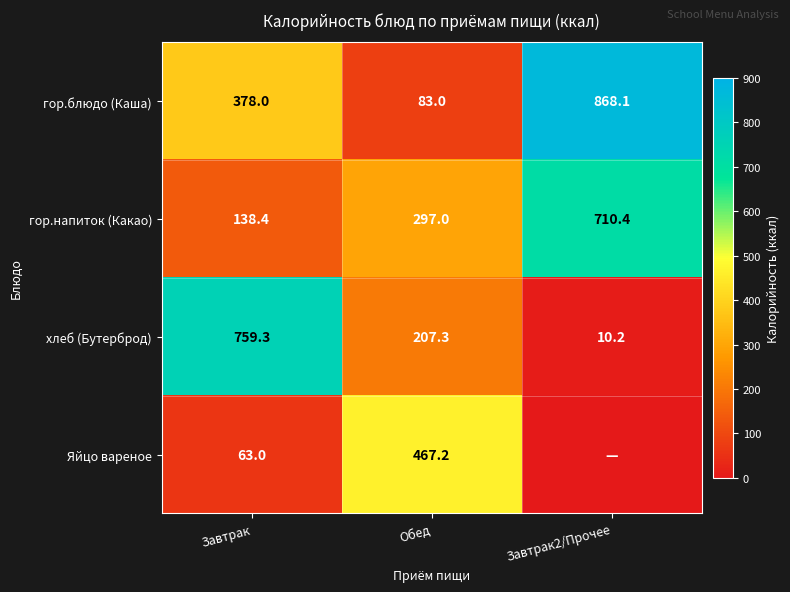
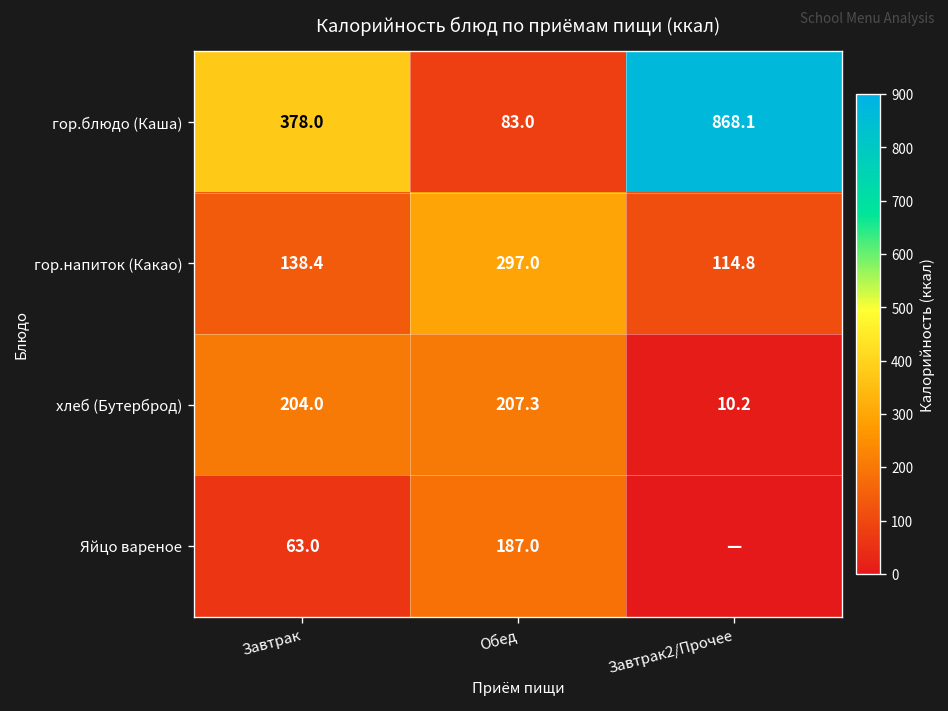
  {
    "гор.блюдо (Каша)": {
      "Завтрак": 378.0,
      "Обед": 83.0,
      "Завтрак2/Прочее": 868.1
    },
    "гор.напиток (Какао)": {
      "Завтрак": 138.4,
      "Обед": 297.0,
-     "Завтрак2/Прочее": 710.4
+     "Завтрак2/Прочее": 114.8
    },
    "хлеб (Бутерброд)": {
-     "Завтрак": 759.3,
+     "Завтрак": 204.0,
      "Обед": 207.3,
      "Завтрак2/Прочее": 10.2
    },
    "Яйцо вареное": {
      "Завтрак": 63.0,
-     "Обед": 467.2
+     "Обед": 187.0
    }
  }
